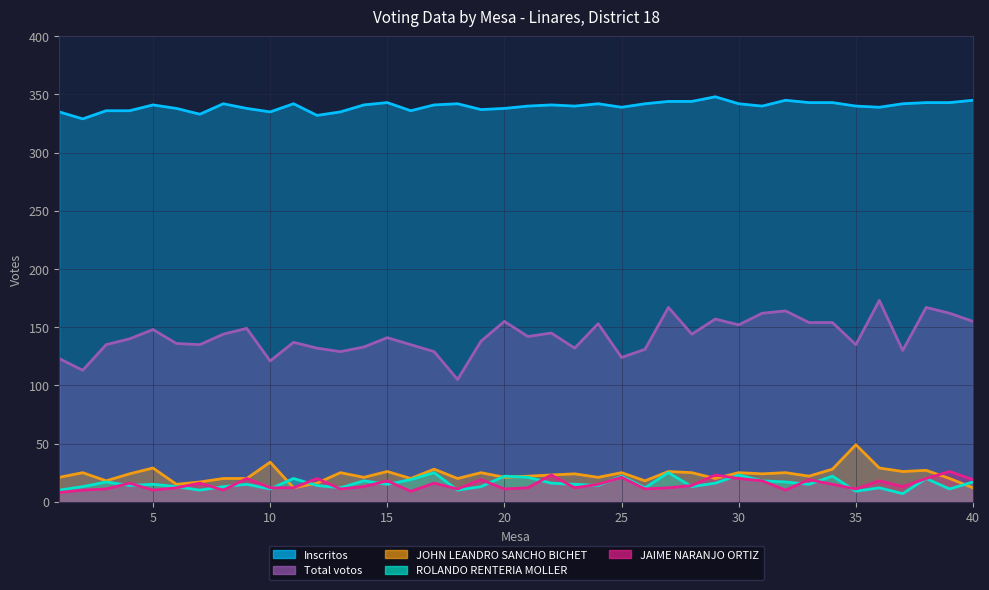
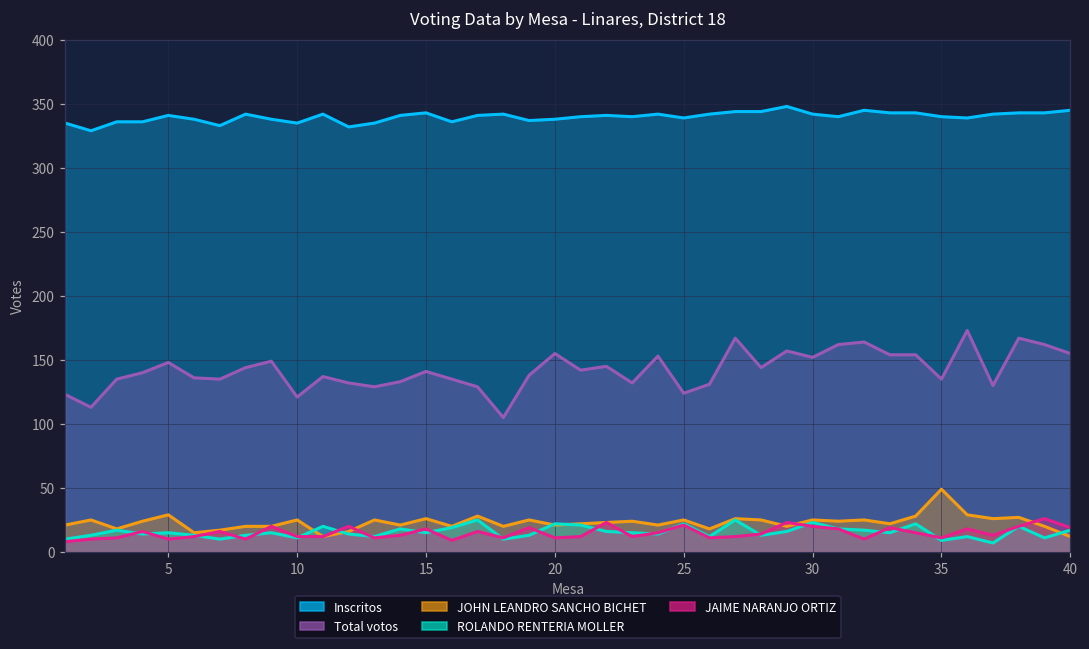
  {
    "JOHN LEANDRO SANCHO BICHET": {
      "5": 29,
-     "10": 34,
+     "10": 25,
      "15": 26,
      "25": 25,
      "35": 49,
      "40": 12
    }
  }
